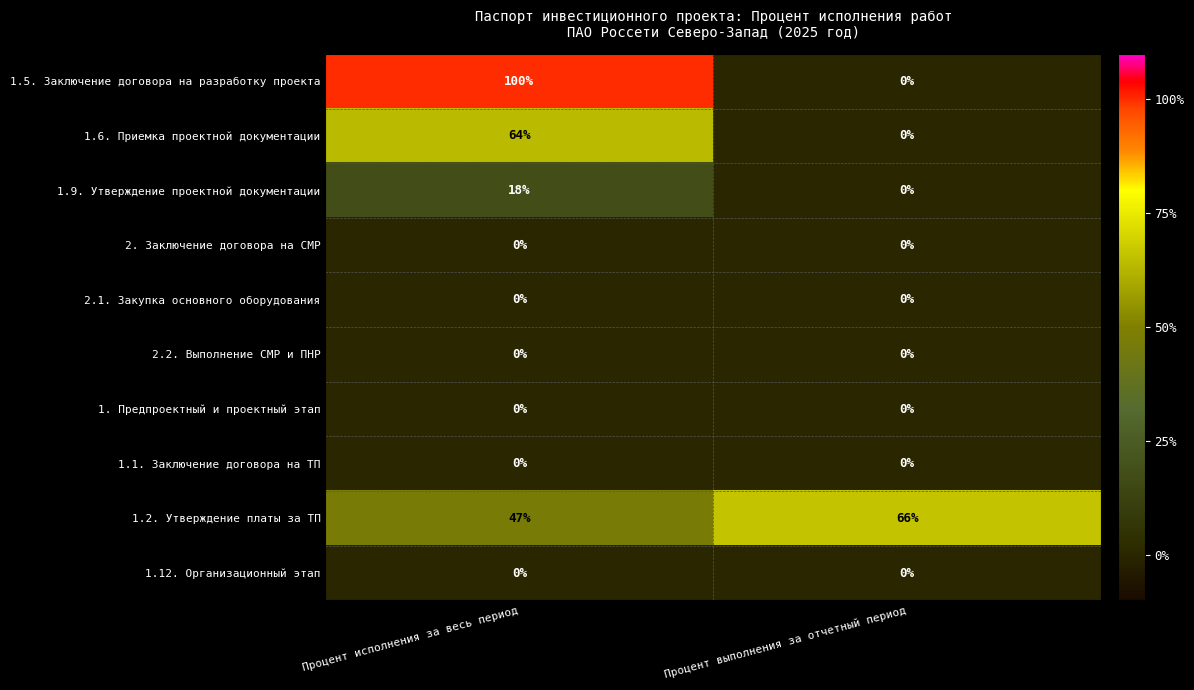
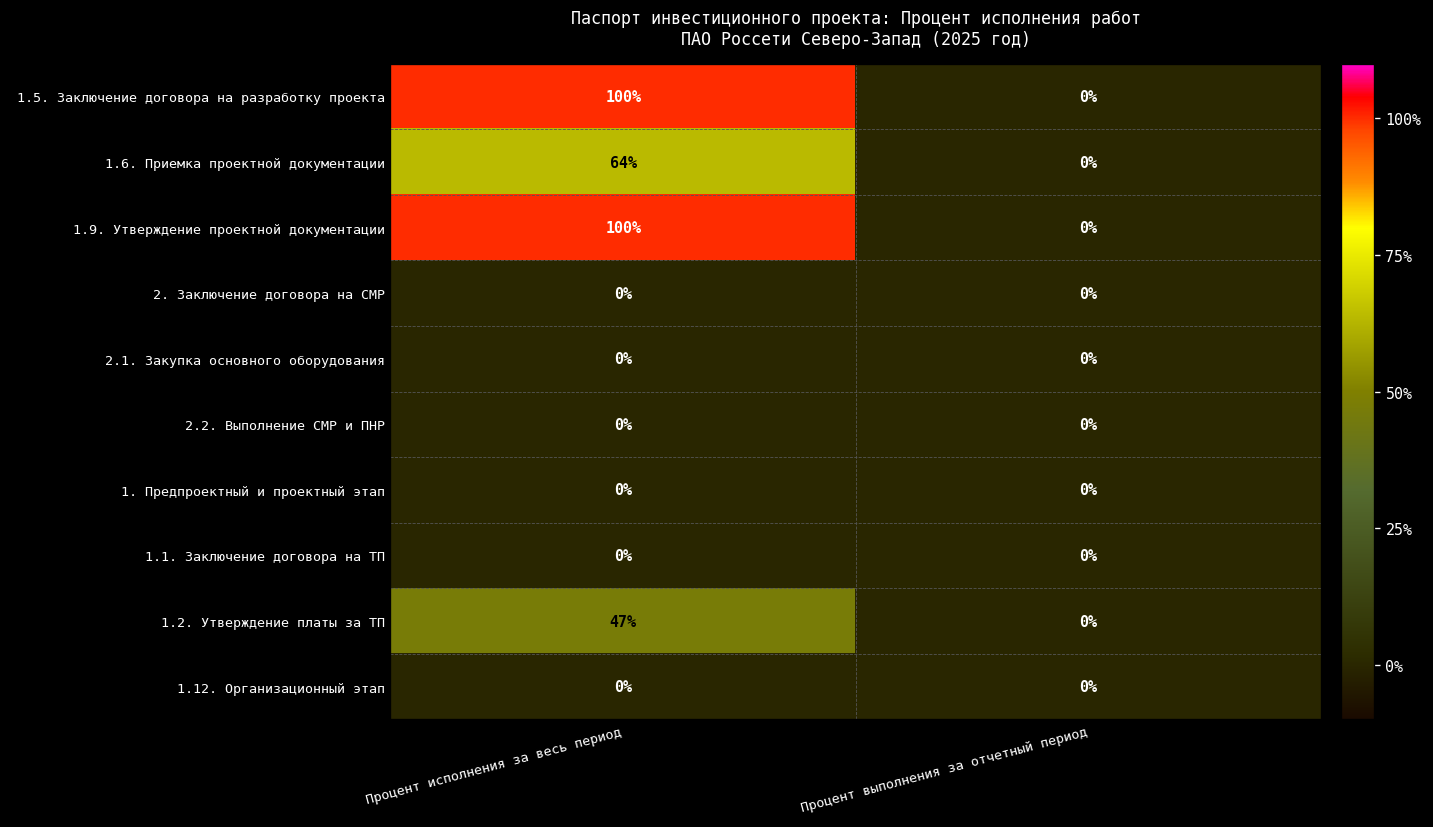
  {
    "1.5. Заключение договора на разработку проекта": {
      "Процент исполнения за весь период": "100%",
      "Процент выполнения за отчетный период": "0%"
    },
    "1.6. Приемка проектной документации": {
      "Процент исполнения за весь период": "64%",
      "Процент выполнения за отчетный период": "0%"
    },
    "1.9. Утверждение проектной документации": {
-     "Процент исполнения за весь период": "18%",
+     "Процент исполнения за весь период": "100%",
      "Процент выполнения за отчетный период": "0%"
    },
    "2. Заключение договора на СМР": {
      "Процент исполнения за весь период": "0%",
      "Процент выполнения за отчетный период": "0%"
    },
    "2.1. Закупка основного оборудования": {
      "Процент исполнения за весь период": "0%",
      "Процент выполнения за отчетный период": "0%"
    },
    "2.2. Выполнение СМР и ПНР": {
      "Процент исполнения за весь период": "0%",
      "Процент выполнения за отчетный период": "0%"
    },
    "1. Предпроектный и проектный этап": {
      "Процент исполнения за весь период": "0%",
      "Процент выполнения за отчетный период": "0%"
    },
    "1.1. Заключение договора на ТП": {
      "Процент исполнения за весь период": "0%",
      "Процент выполнения за отчетный период": "0%"
    },
    "1.2. Утверждение платы за ТП": {
      "Процент исполнения за весь период": "47%",
-     "Процент выполнения за отчетный период": "66%"
+     "Процент выполнения за отчетный период": "0%"
    },
    "1.12. Организационный этап": {
      "Процент исполнения за весь период": "0%",
      "Процент выполнения за отчетный период": "0%"
    }
  }
